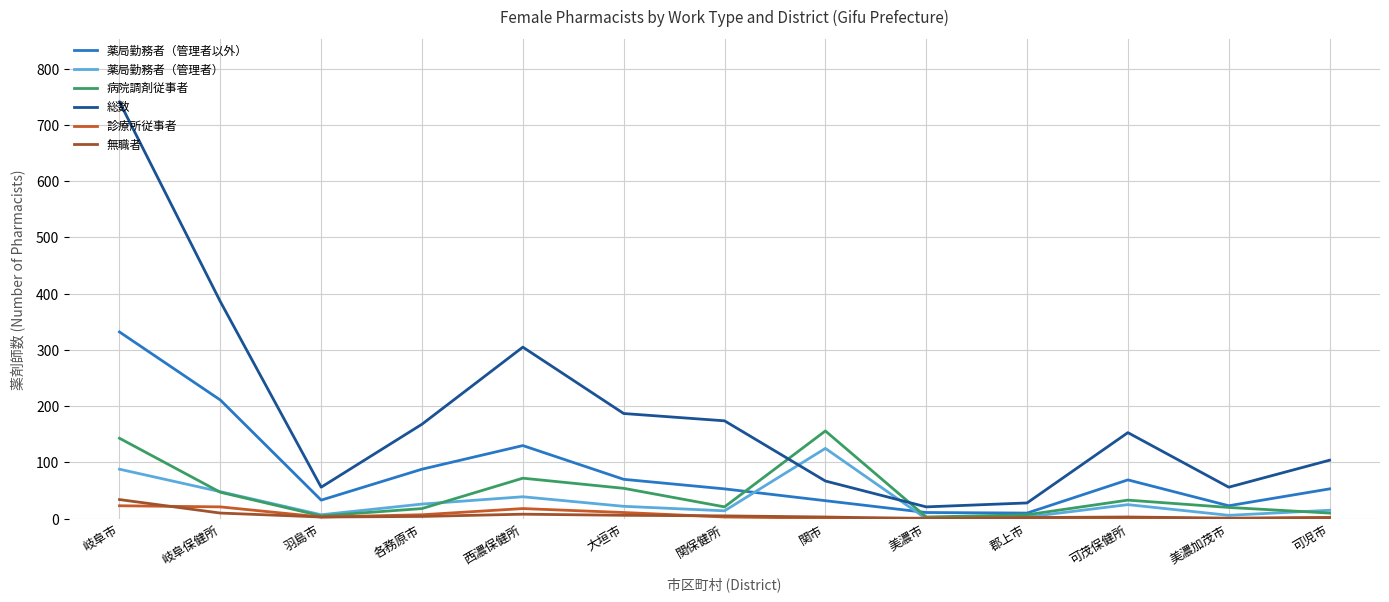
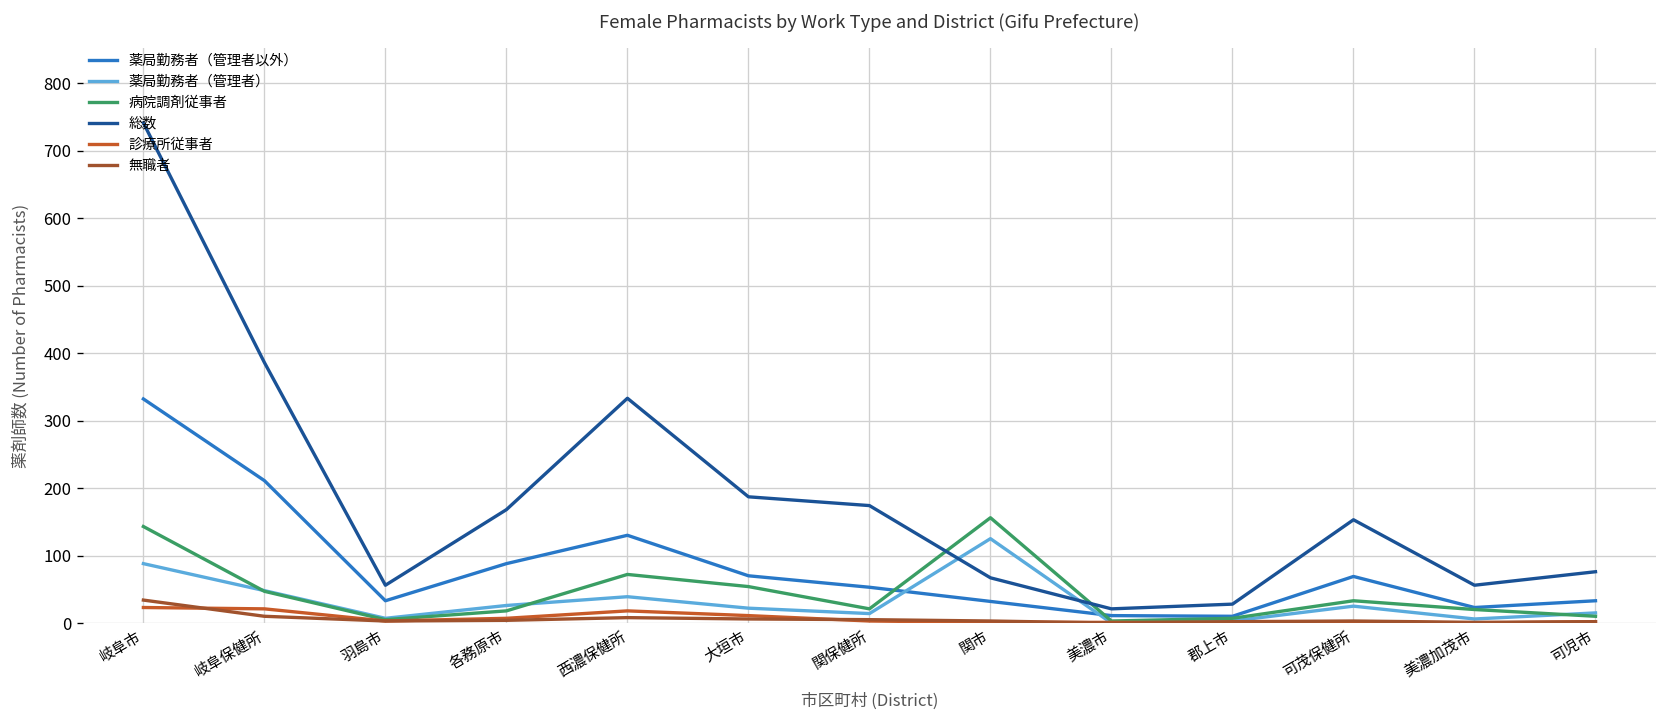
  {
    "薬局勤務者（管理者以外）": {
      "岐阜市": 330,
      "岐阜保健所": 210,
      "羽島市": 30,
      "各務原市": 90,
      "西濃保健所": 130,
      "大垣市": 70,
      "関保健所": 50,
      "関市": 30,
      "美濃市": 10,
      "可茂保健所": 70,
-     "可児市": 50
+     "可児市": 30
    },
    "薬局勤務者（管理者）": {
      "岐阜市": 90,
      "各務原市": 30,
      "西濃保健所": 40,
      "大垣市": 20,
      "関保健所": 10,
      "関市": 130,
      "可茂保健所": 30,
      "美濃加茂市": 10,
      "可児市": 20
    },
    "病院調剤従事者": {
      "岐阜市": 140,
      "各務原市": 20,
      "西濃保健所": 70,
      "大垣市": 50,
      "関保健所": 20,
      "関市": 160,
      "可茂保健所": 30,
      "可児市": 10
    },
    "総数": {
      "岐阜市": 740,
      "岐阜保健所": 390,
      "羽島市": 60,
      "各務原市": 170,
-     "西濃保健所": 310,
+     "西濃保健所": 330,
      "大垣市": 190,
      "関保健所": 170,
      "関市": 70,
      "美濃市": 20,
      "郡上市": 30,
      "可茂保健所": 150,
      "美濃加茂市": 60,
-     "可児市": 100
+     "可児市": 80
    }
  }
